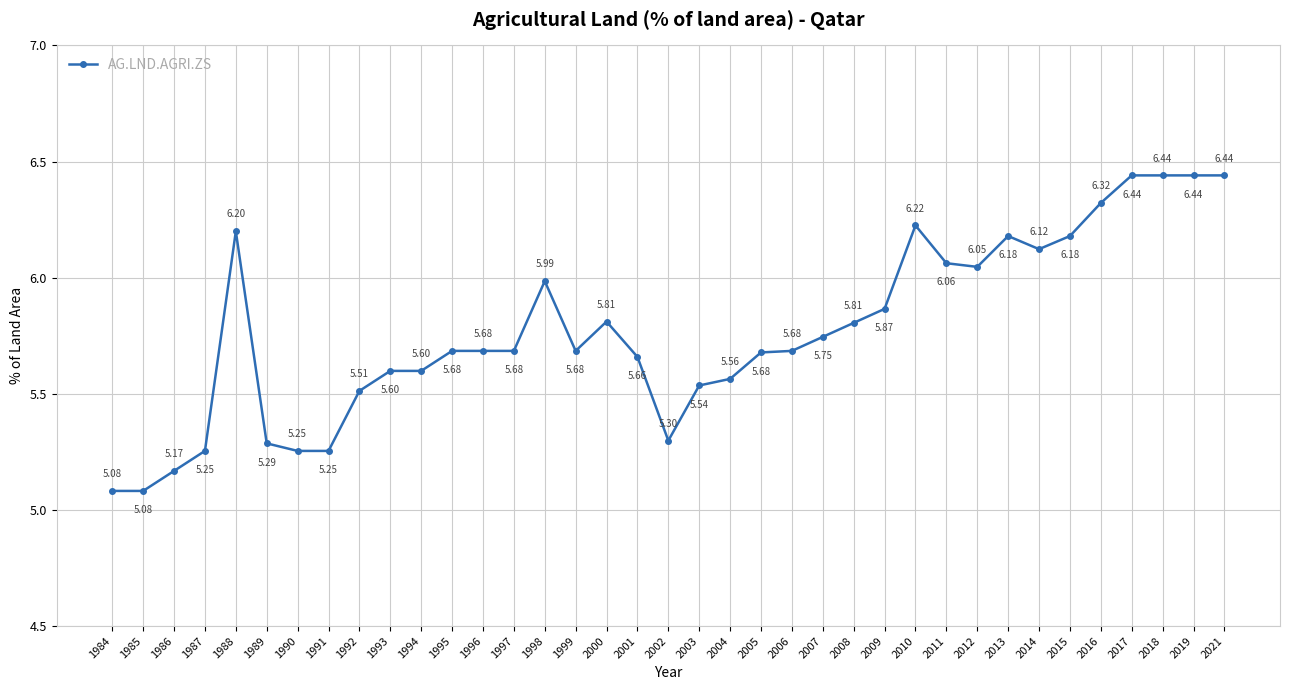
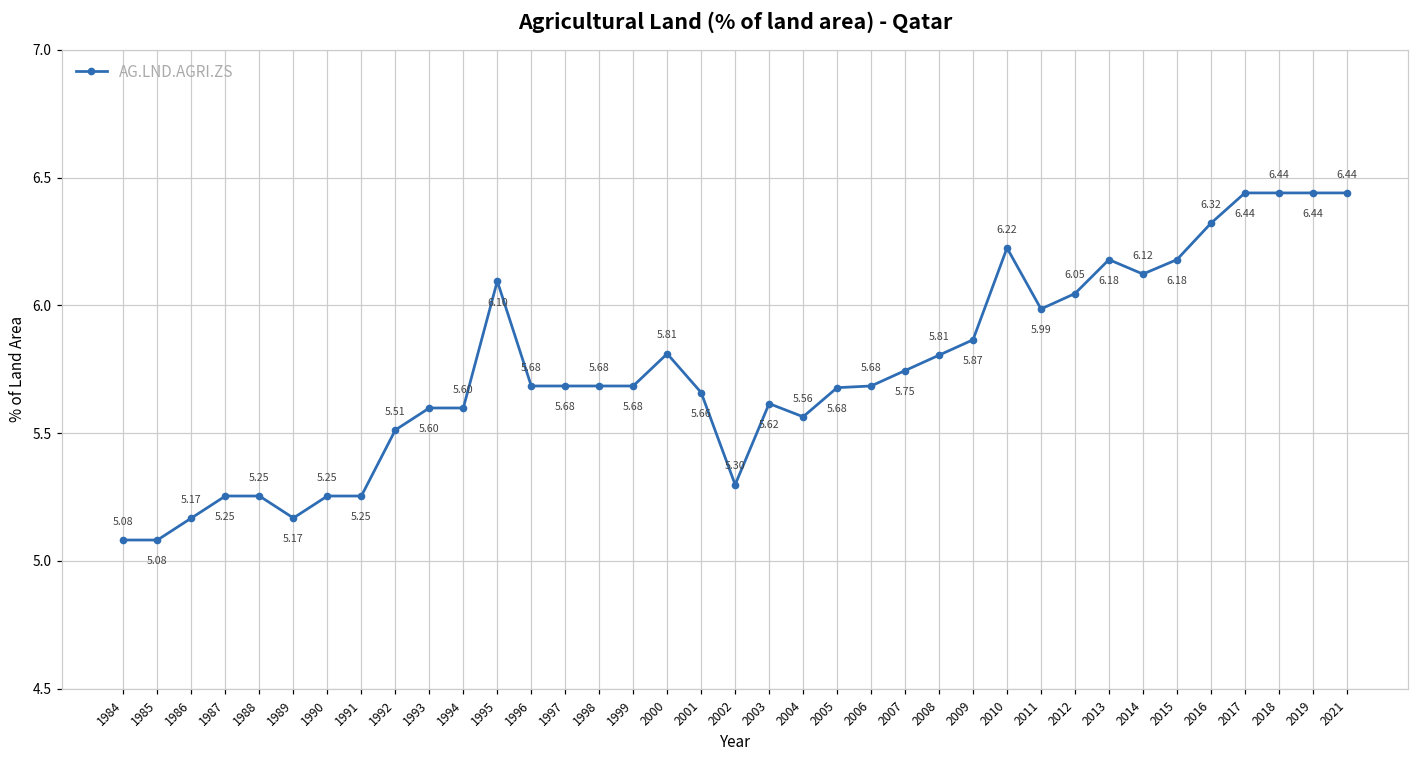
  {
    "1984": 5.08,
    "1985": 5.08,
    "1986": 5.17,
    "1987": 5.25,
-   "1988": 6.20,
-   "1989": 5.29,
+   "1988": 5.25,
+   "1989": 5.17,
    "1990": 5.25,
    "1991": 5.25,
    "1992": 5.51,
    "1993": 5.60,
    "1994": 5.60,
-   "1995": 5.68,
+   "1995": 6.10,
    "1996": 5.68,
    "1997": 5.68,
-   "1998": 5.99,
+   "1998": 5.68,
    "1999": 5.68,
    "2000": 5.81,
    "2001": 5.66,
    "2002": 5.30,
-   "2003": 5.54,
+   "2003": 5.62,
    "2004": 5.56,
    "2005": 5.68,
    "2006": 5.68,
    "2007": 5.75,
    "2008": 5.81,
    "2009": 5.87,
    "2010": 6.22,
-   "2011": 6.06,
+   "2011": 5.99,
    "2012": 6.05,
    "2013": 6.18,
    "2014": 6.12,
    "2015": 6.18,
    "2016": 6.32,
    "2017": 6.44,
    "2018": 6.44,
    "2019": 6.44,
    "2021": 6.44
  }
